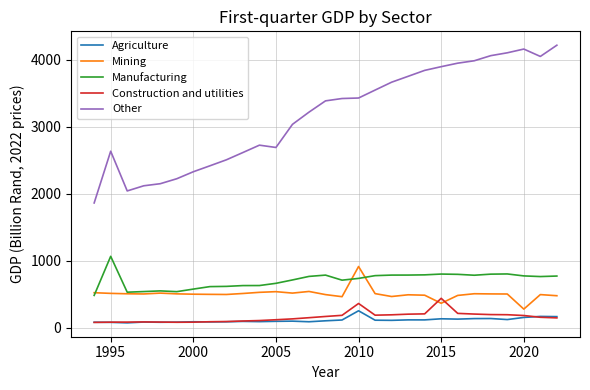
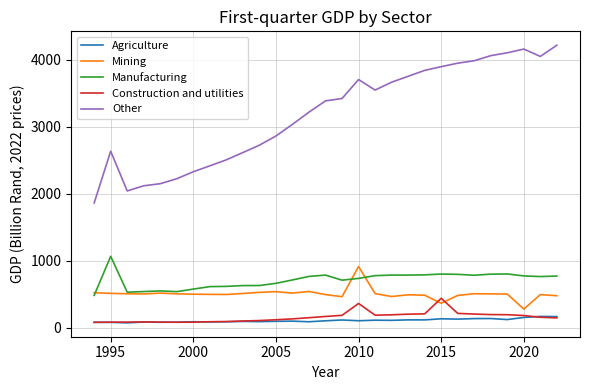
  {
    "Agriculture": {
-     "2010": 300,
+     "2010": 100,
      "2015": 100
    },
    "Mining": {
      "1995": 500,
      "2000": 500,
      "2005": 500,
      "2010": 900,
      "2015": 400,
      "2020": 300
    },
    "Manufacturing": {
      "1995": 1100,
      "2000": 600,
      "2005": 700,
      "2010": 700,
      "2015": 800,
      "2020": 800
    },
    "Construction and utilities": {
      "2010": 400,
      "2015": 400
    },
    "Other": {
      "1995": 2600,
      "2000": 2300,
-     "2005": 2700,
-     "2010": 3400,
+     "2005": 2900,
+     "2010": 3700,
      "2015": 3900,
      "2020": 4200
    }
  }
